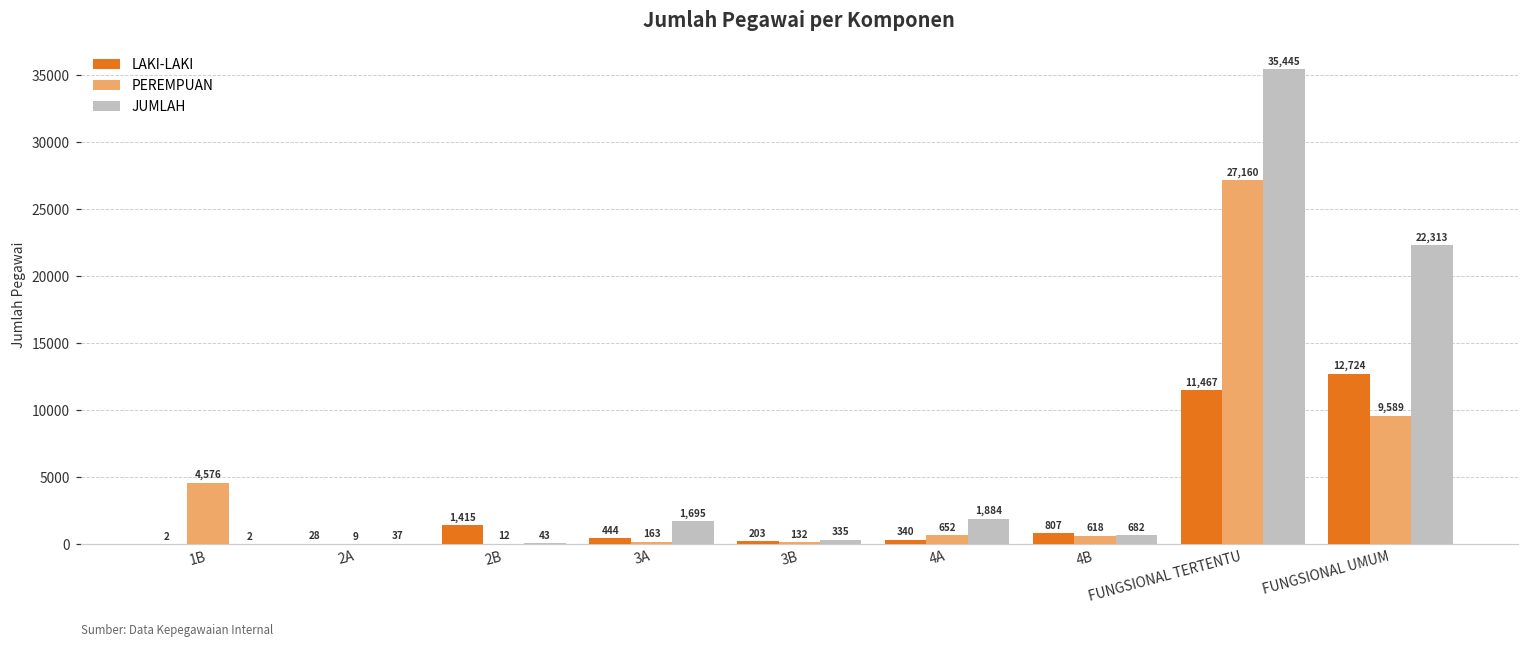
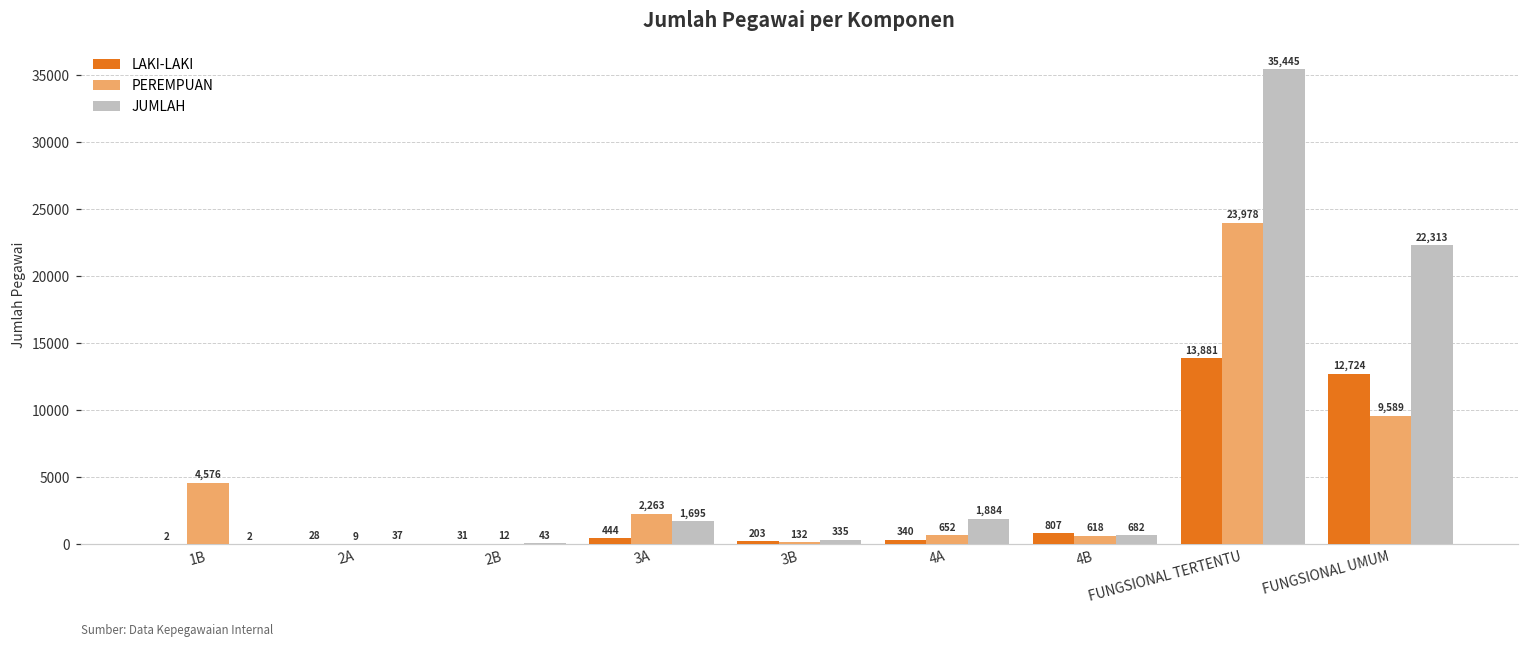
  {
    "LAKI-LAKI": {
      "1B": "2",
      "2A": "28",
-     "2B": "1,415",
+     "2B": "31",
      "3A": "444",
      "3B": "203",
      "4A": "340",
      "4B": "807",
-     "FUNGSIONAL TERTENTU": "11,467",
+     "FUNGSIONAL TERTENTU": "13,881",
      "FUNGSIONAL UMUM": "12,724"
    },
    "PEREMPUAN": {
      "1B": "4,576",
      "2A": "9",
      "2B": "12",
-     "3A": "163",
+     "3A": "2,263",
      "3B": "132",
      "4A": "652",
      "4B": "618",
-     "FUNGSIONAL TERTENTU": "27,160",
+     "FUNGSIONAL TERTENTU": "23,978",
      "FUNGSIONAL UMUM": "9,589"
    },
    "JUMLAH": {
      "1B": "2",
      "2A": "37",
      "2B": "43",
      "3A": "1,695",
      "3B": "335",
      "4A": "1,884",
      "4B": "682",
      "FUNGSIONAL TERTENTU": "35,445",
      "FUNGSIONAL UMUM": "22,313"
    }
  }
